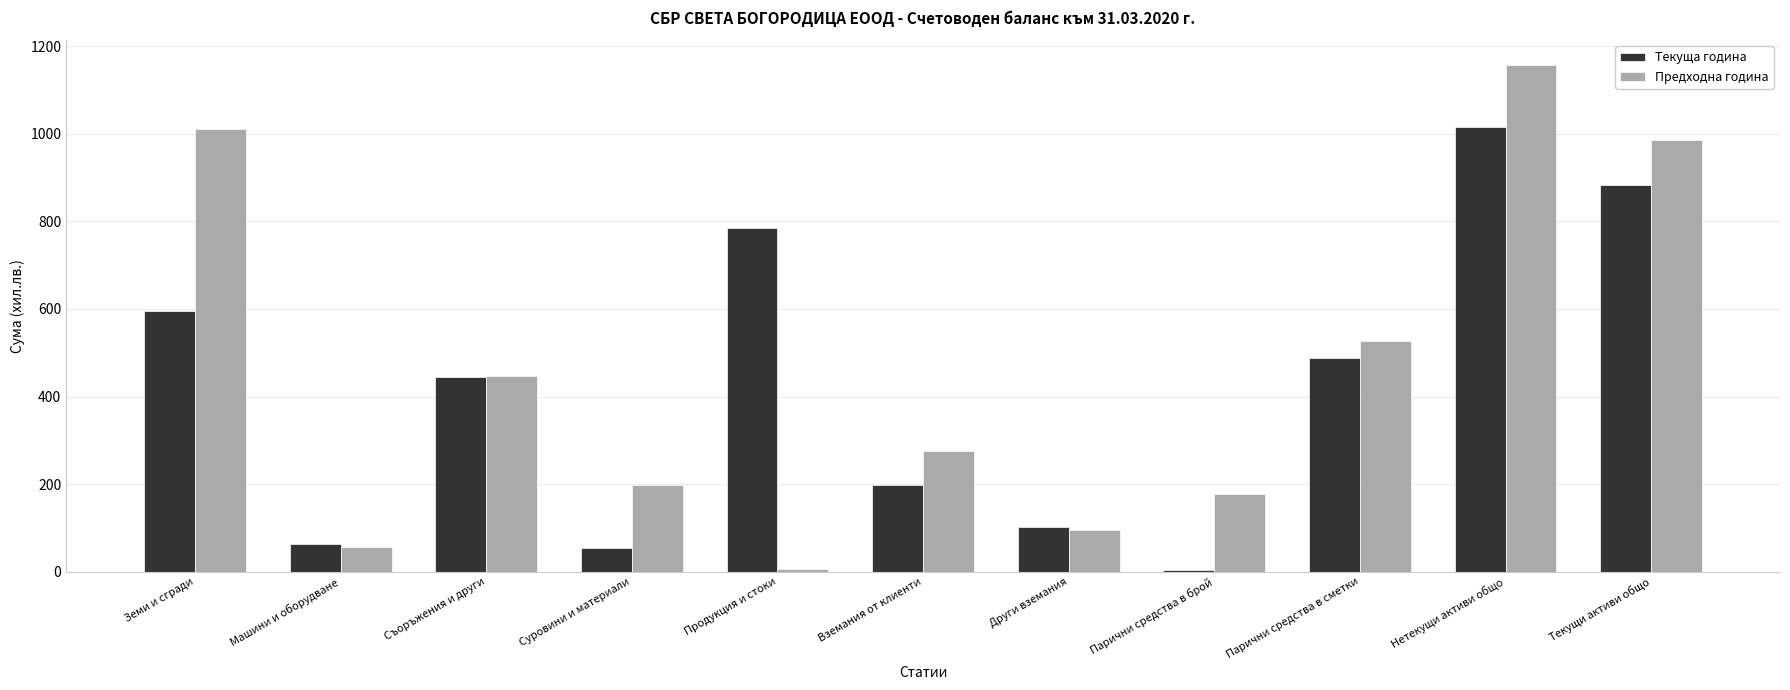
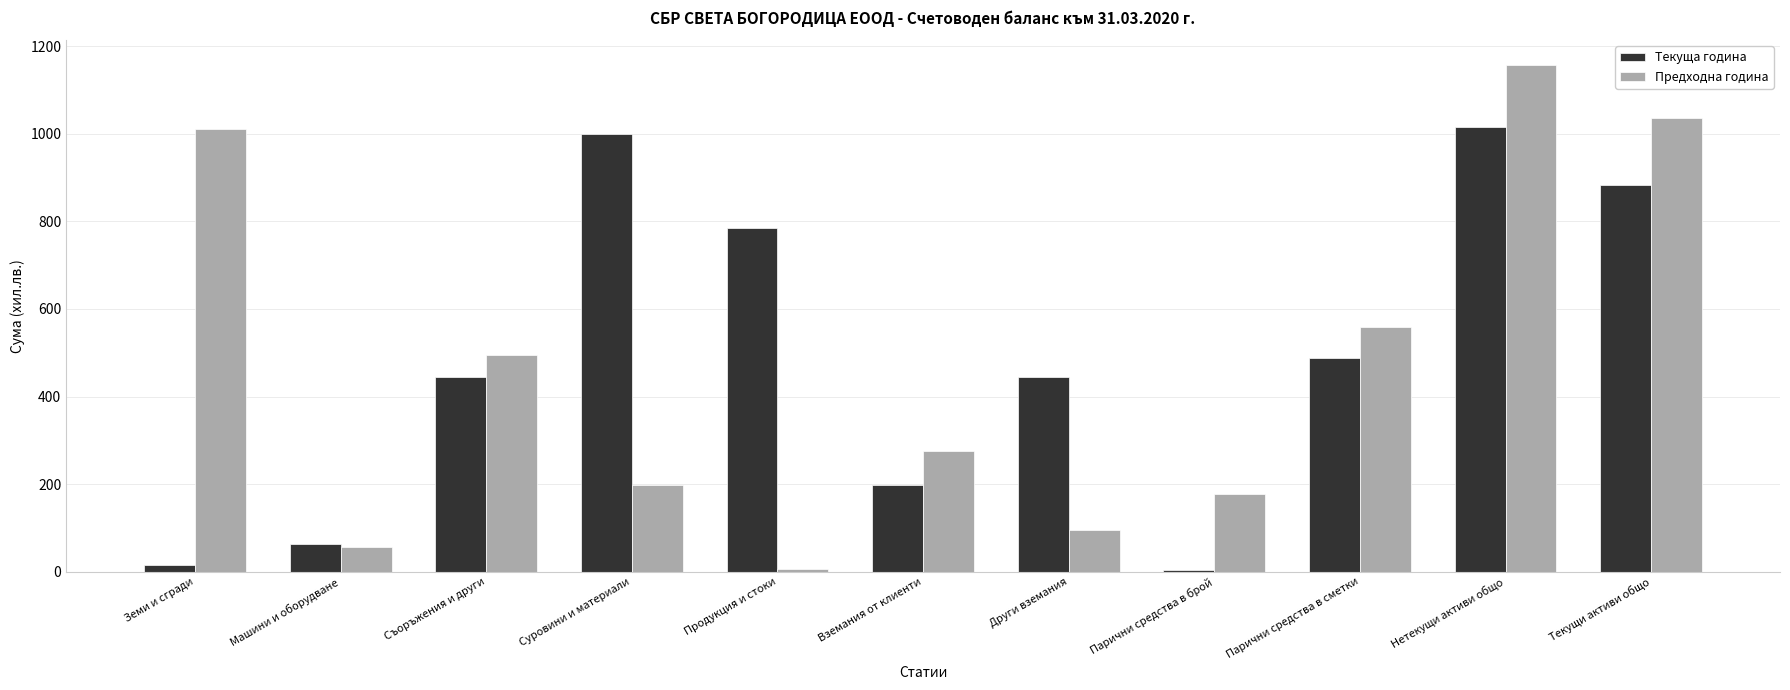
  {
    "Текуща година": {
-     "Земи и сгради": 600,
+     "Земи и сгради": 20,
      "Машини и оборудване": 60,
      "Съоръжения и други": 450,
-     "Суровини и материали": 50,
+     "Суровини и материали": 1000,
      "Продукция и стоки": 780,
      "Вземания от клиенти": 200,
-     "Други вземания": 100,
+     "Други вземания": 450,
      "Парични средства в сметки": 490,
      "Нетекущи активи общо": 1020,
      "Текущи активи общо": 880
    },
    "Предходна година": {
      "Земи и сгради": 1010,
      "Машини и оборудване": 60,
-     "Съоръжения и други": 450,
+     "Съоръжения и други": 500,
      "Суровини и материали": 200,
      "Продукция и стоки": 10,
      "Вземания от клиенти": 280,
      "Други вземания": 100,
      "Парични средства в брой": 180,
-     "Парични средства в сметки": 530,
+     "Парични средства в сметки": 560,
      "Нетекущи активи общо": 1160,
-     "Текущи активи общо": 990
+     "Текущи активи общо": 1040
    }
  }
